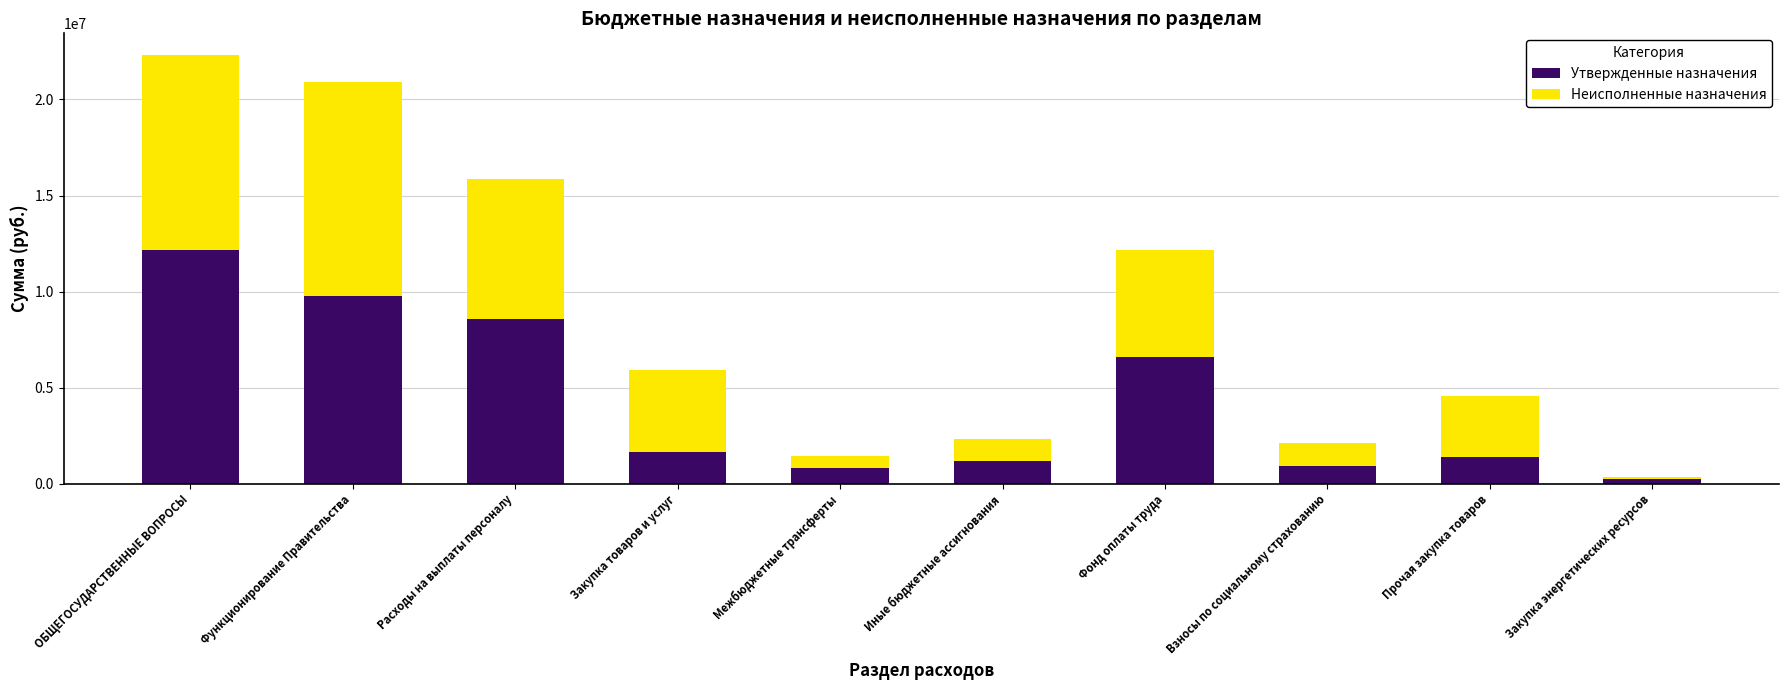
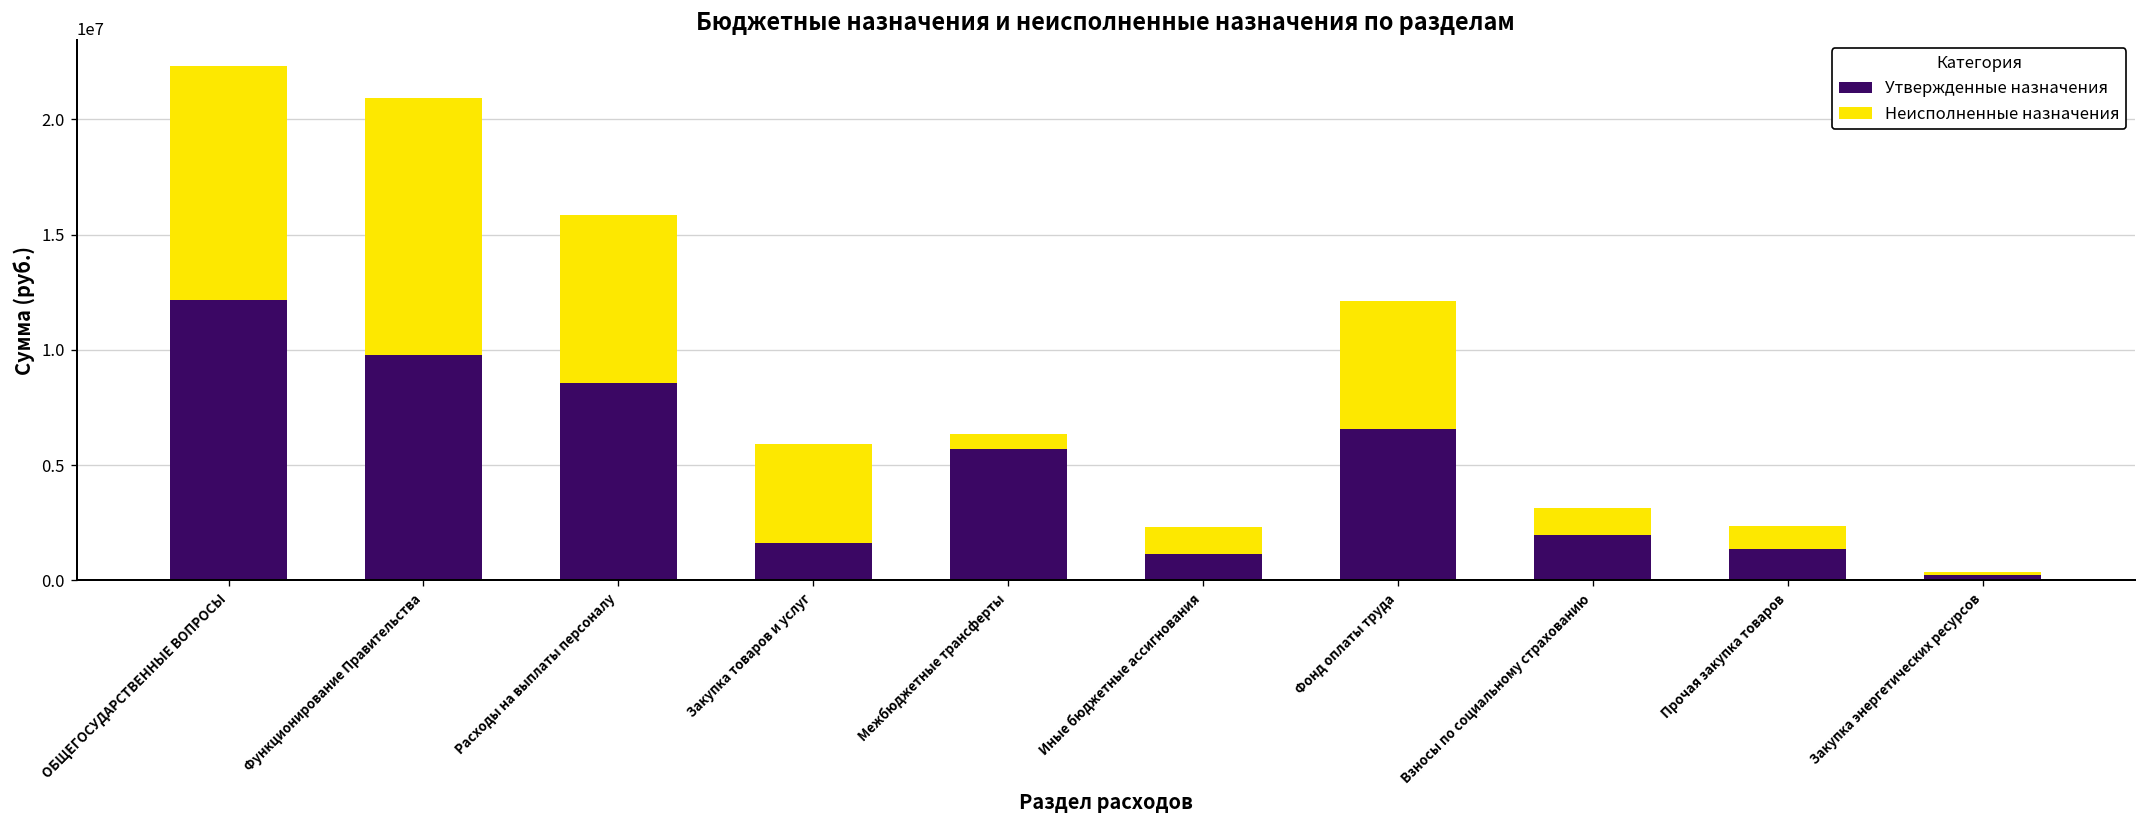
  {
    "Утвержденные назначения": {
      "ОБЩЕГОСУДАРСТВЕННЫЕ ВОПРОСЫ": 12200000,
      "Функционирование Правительства": 9800000,
      "Расходы на выплаты персоналу": 8600000,
      "Закупка товаров и услуг": 1600000,
-     "Межбюджетные трансферты": 800000,
+     "Межбюджетные трансферты": 5700000,
      "Иные бюджетные ассигнования": 1200000,
      "Фонд оплаты труда": 6600000,
-     "Взносы по социальному страхованию": 900000,
+     "Взносы по социальному страхованию": 2000000,
      "Прочая закупка товаров": 1400000,
      "Закупка энергетических ресурсов": 300000
    },
    "Неисполненные назначения": {
      "ОБЩЕГОСУДАРСТВЕННЫЕ ВОПРОСЫ": 10200000,
      "Функционирование Правительства": 11200000,
      "Расходы на выплаты персоналу": 7300000,
      "Закупка товаров и услуг": 4300000,
      "Межбюджетные трансферты": 600000,
      "Иные бюджетные ассигнования": 1200000,
      "Фонд оплаты труда": 5600000,
      "Взносы по социальному страхованию": 1200000,
-     "Прочая закупка товаров": 3200000
+     "Прочая закупка товаров": 1000000
    }
  }
